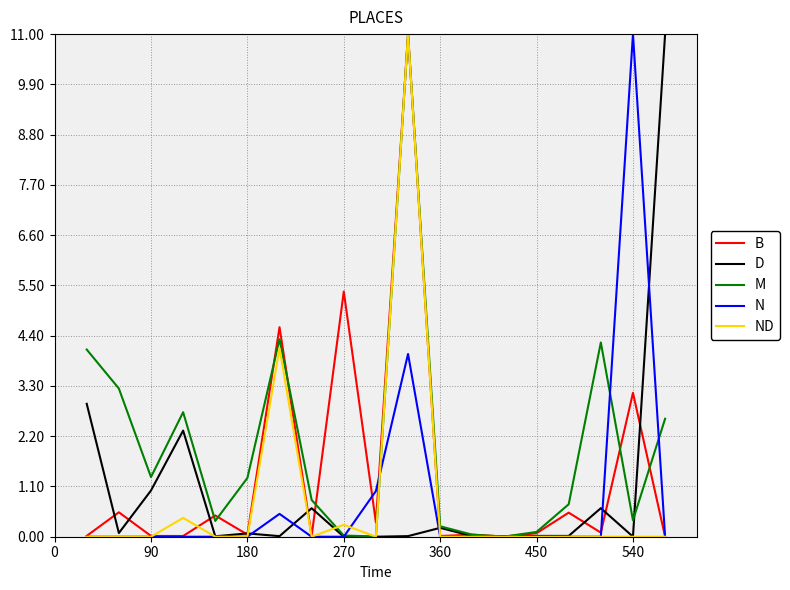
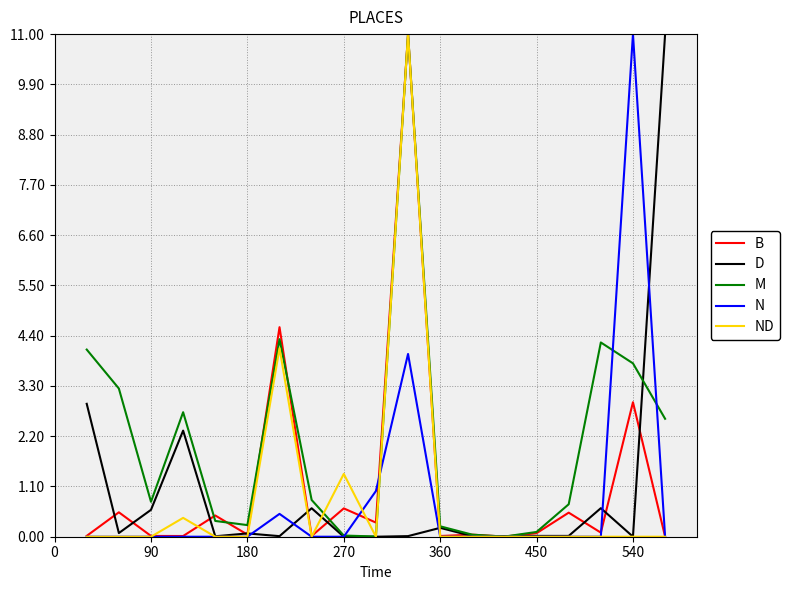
  {
    "B": {
-     "270": 5.4,
-     "540": 3.1
+     "270": 0.6,
+     "540": 2.9
    },
    "D": {
-     "90": 1.0
+     "90": 0.6
    },
    "M": {
-     "90": 1.3,
-     "180": 1.3,
-     "540": 0.4
+     "90": 0.8,
+     "180": 0.3,
+     "540": 3.8
    },
    "N": {
      "540": 11.0
    },
    "ND": {
-     "270": 0.3
+     "270": 1.4
    }
  }
